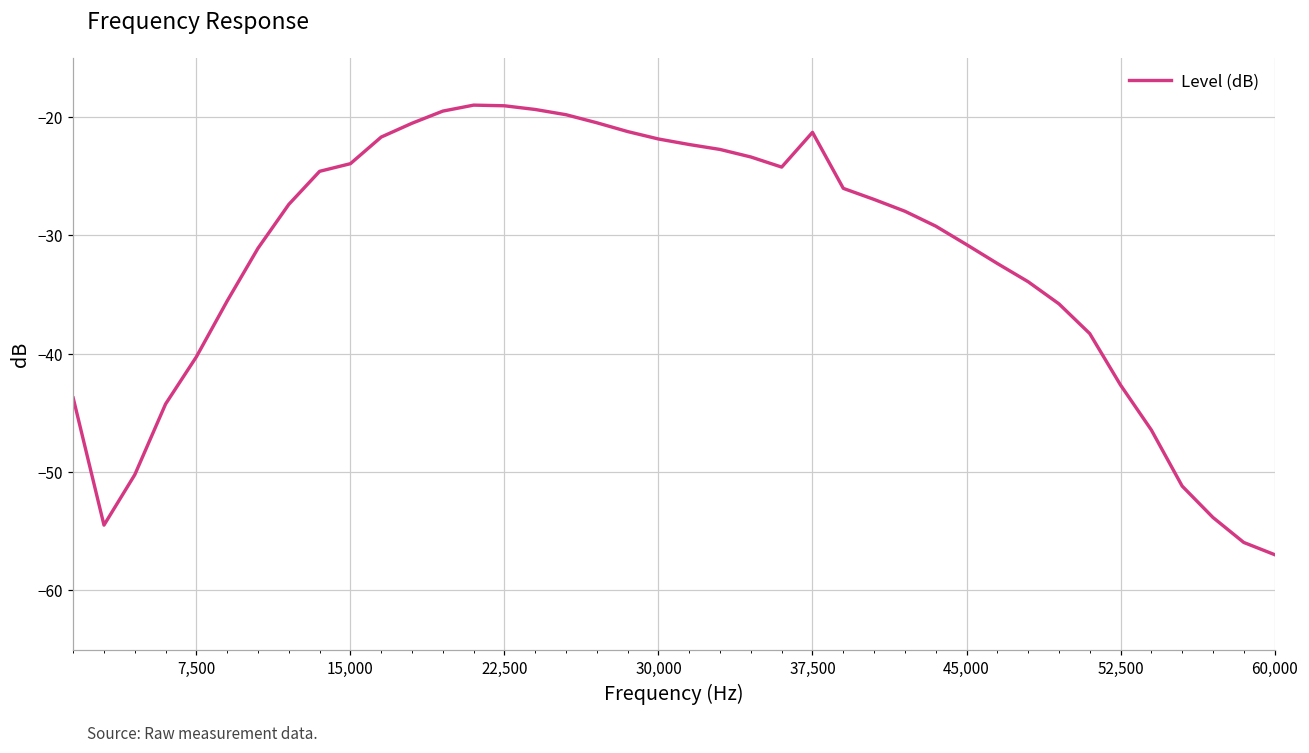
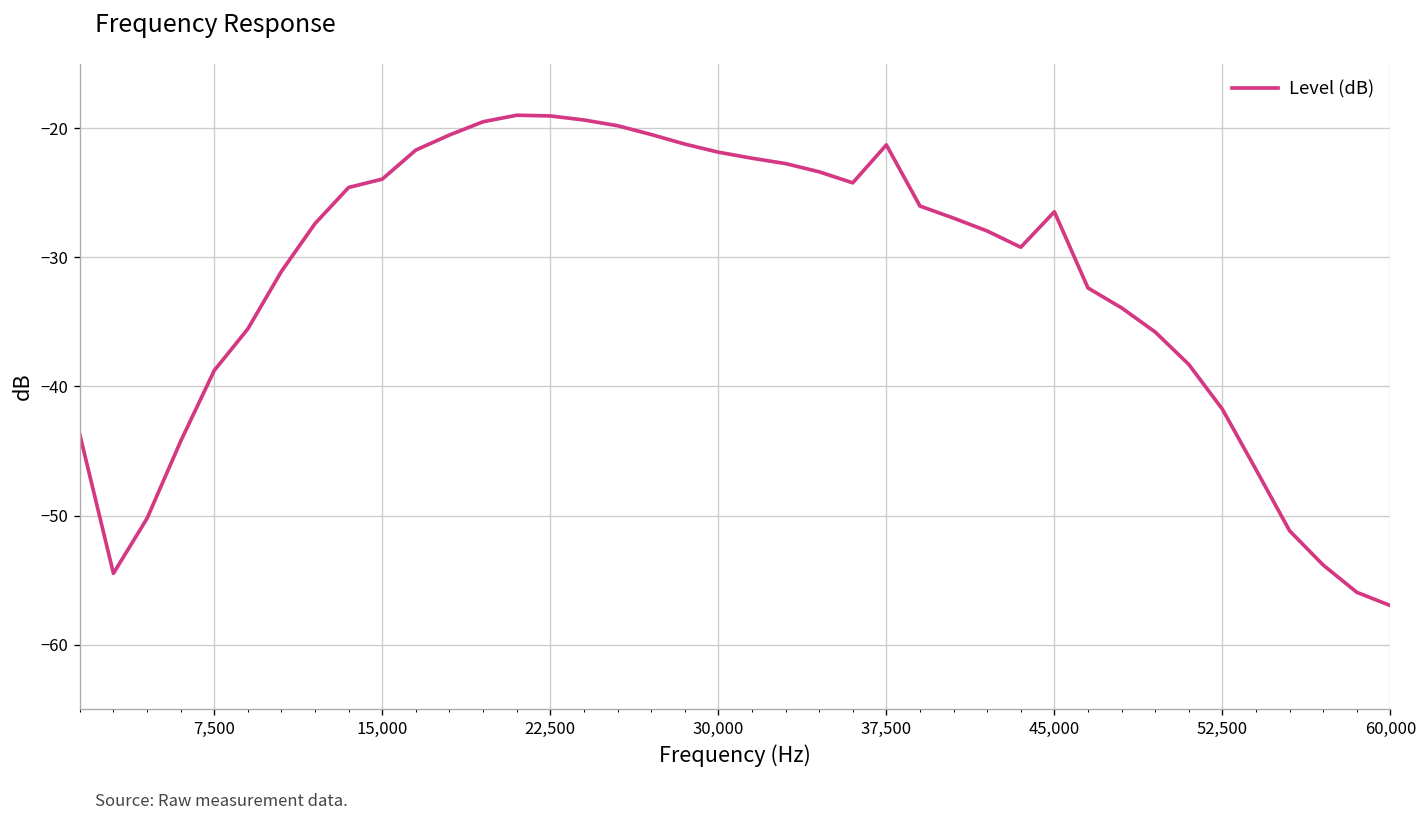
  {
-   "7,500": -40.3,
+   "7,500": -38.8,
    "15,000": -23.9,
    "22,500": -19.1,
    "30,000": -21.9,
    "37,500": -21.3,
-   "45,000": -30.8,
-   "52,500": -42.6,
+   "45,000": -26.5,
+   "52,500": -41.8,
    "60,000": -57.0
  }
